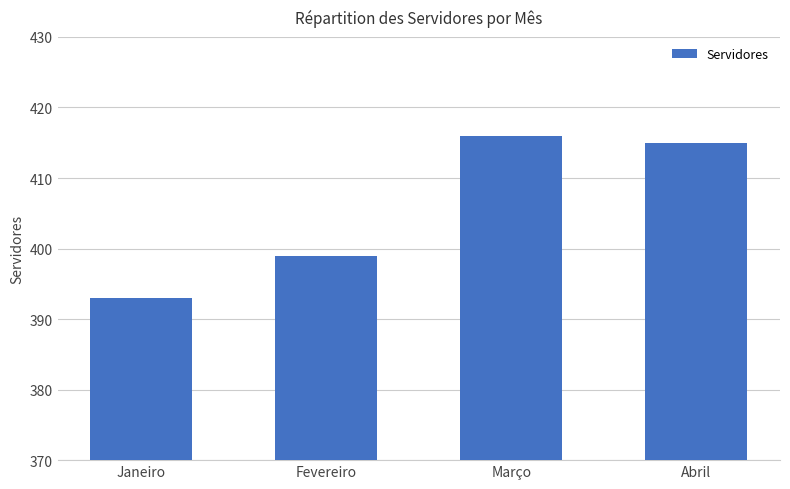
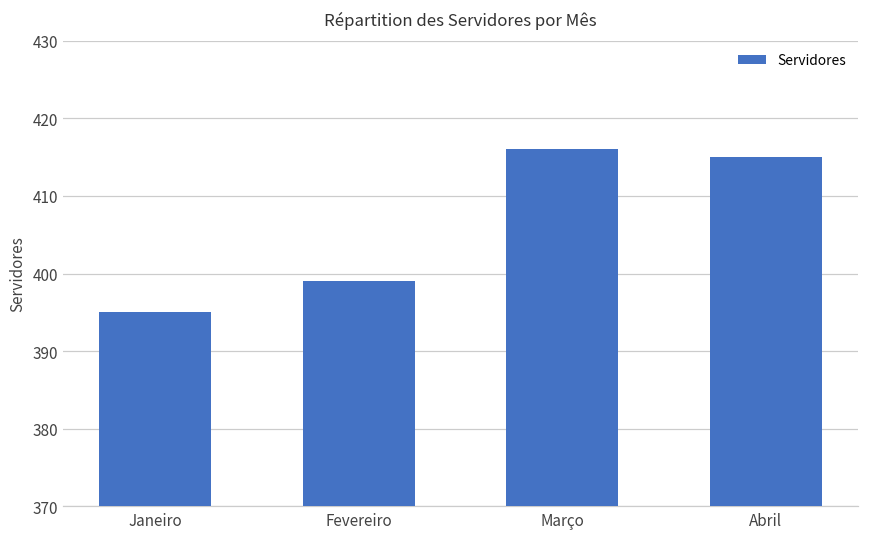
  {
-   "Janeiro": 393,
+   "Janeiro": 395,
    "Fevereiro": 399,
    "Março": 416,
    "Abril": 415
  }
